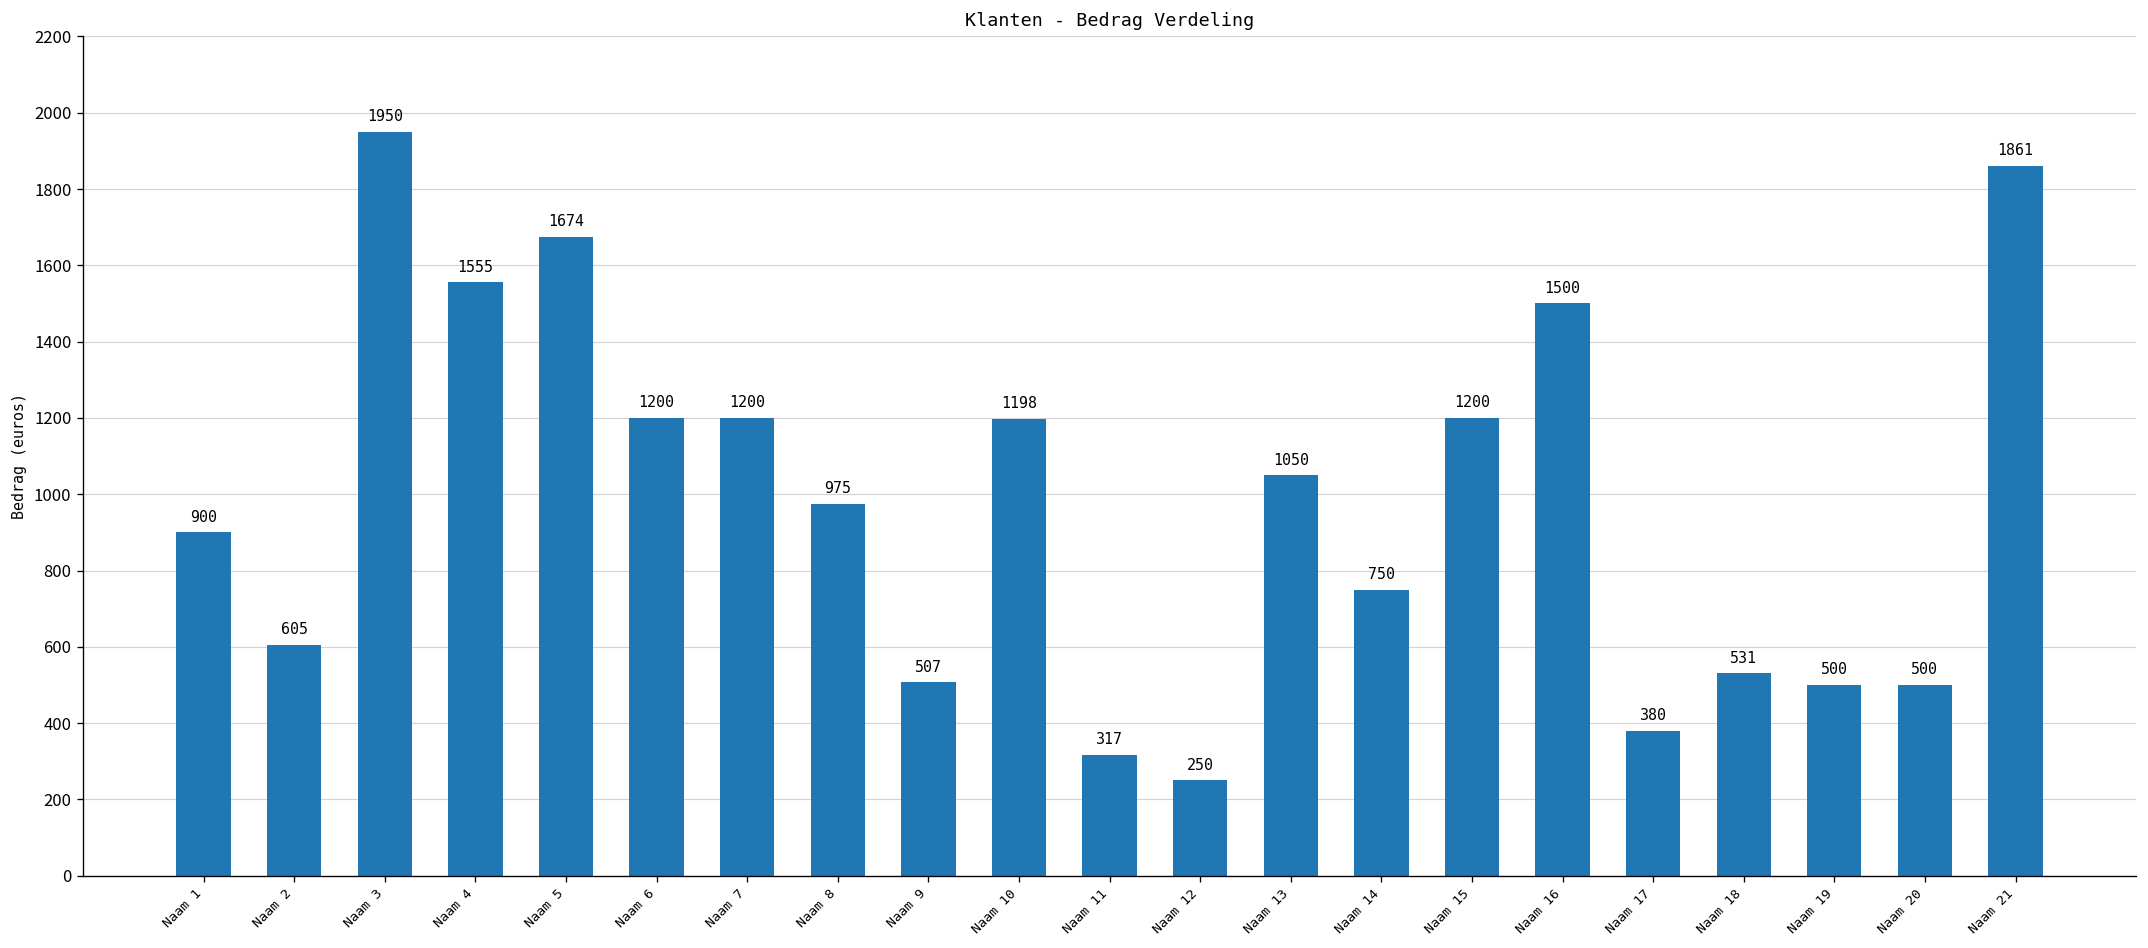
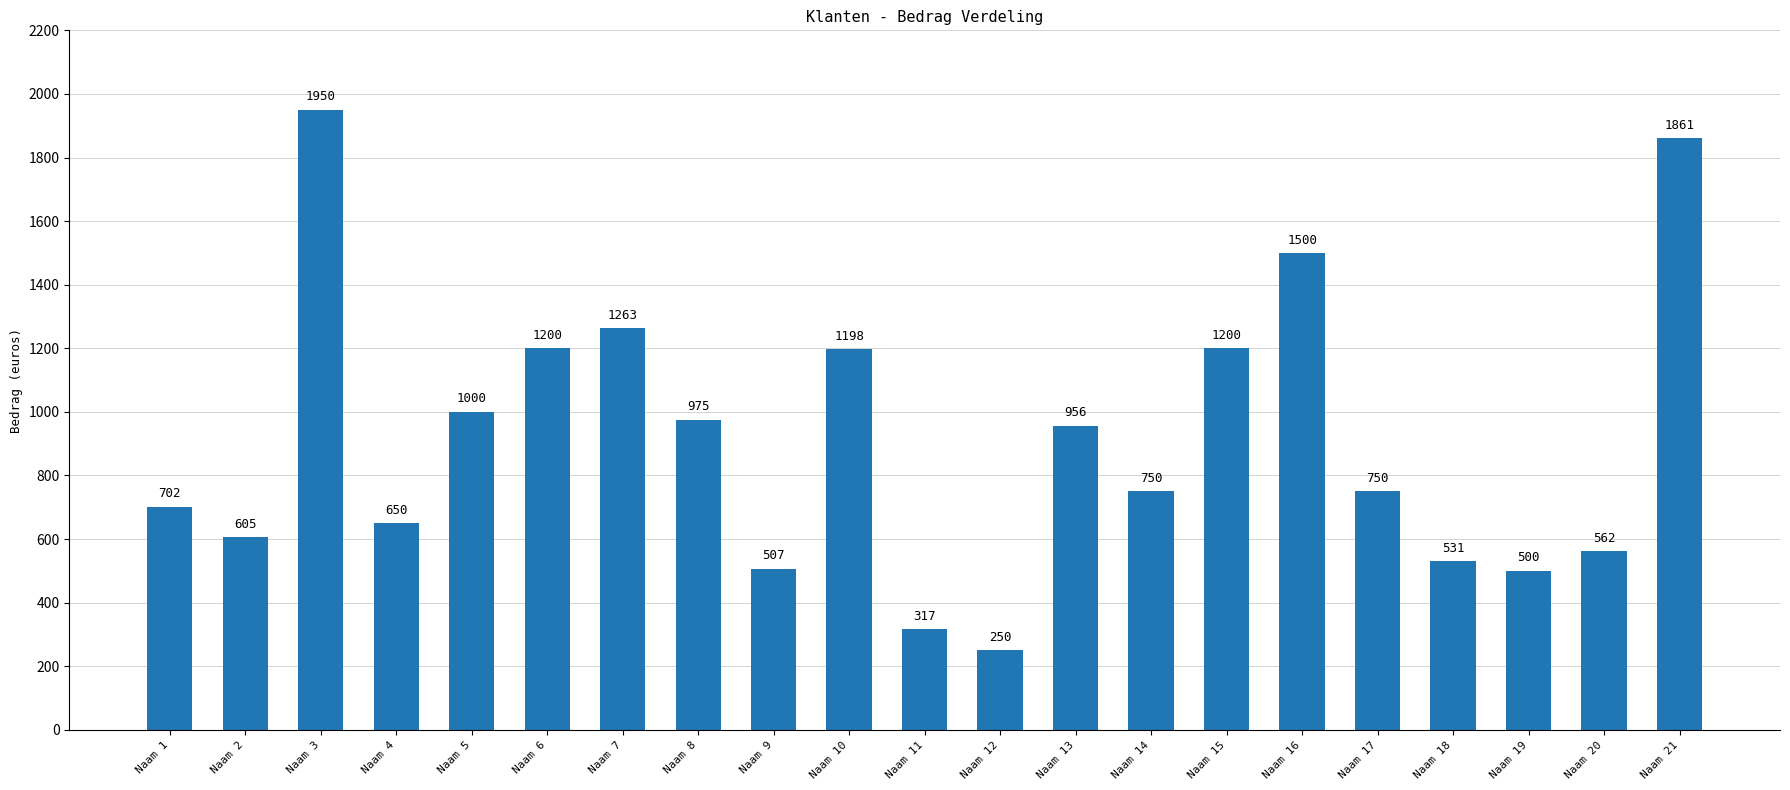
  {
-   "Naam 1": 900,
+   "Naam 1": 702,
    "Naam 2": 605,
    "Naam 3": 1950,
-   "Naam 4": 1555,
-   "Naam 5": 1674,
+   "Naam 4": 650,
+   "Naam 5": 1000,
    "Naam 6": 1200,
-   "Naam 7": 1200,
+   "Naam 7": 1263,
    "Naam 8": 975,
    "Naam 9": 507,
    "Naam 10": 1198,
    "Naam 11": 317,
    "Naam 12": 250,
-   "Naam 13": 1050,
+   "Naam 13": 956,
    "Naam 14": 750,
    "Naam 15": 1200,
    "Naam 16": 1500,
-   "Naam 17": 380,
+   "Naam 17": 750,
    "Naam 18": 531,
    "Naam 19": 500,
-   "Naam 20": 500,
+   "Naam 20": 562,
    "Naam 21": 1861
  }
